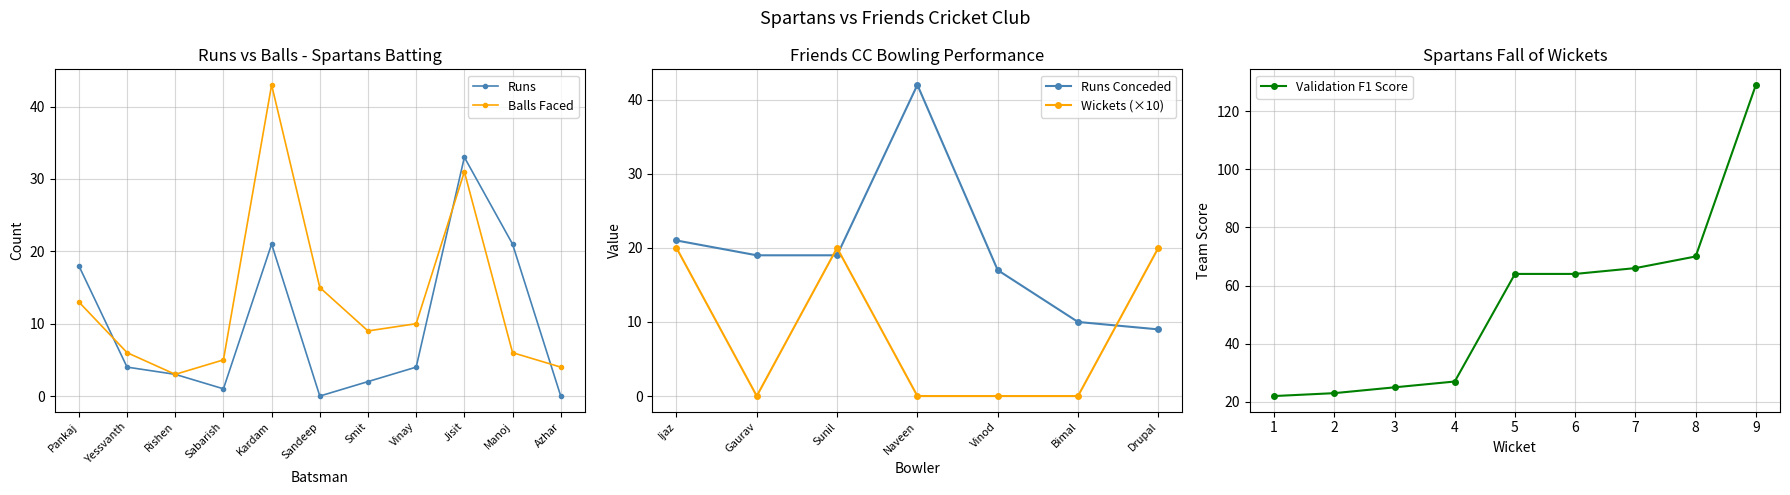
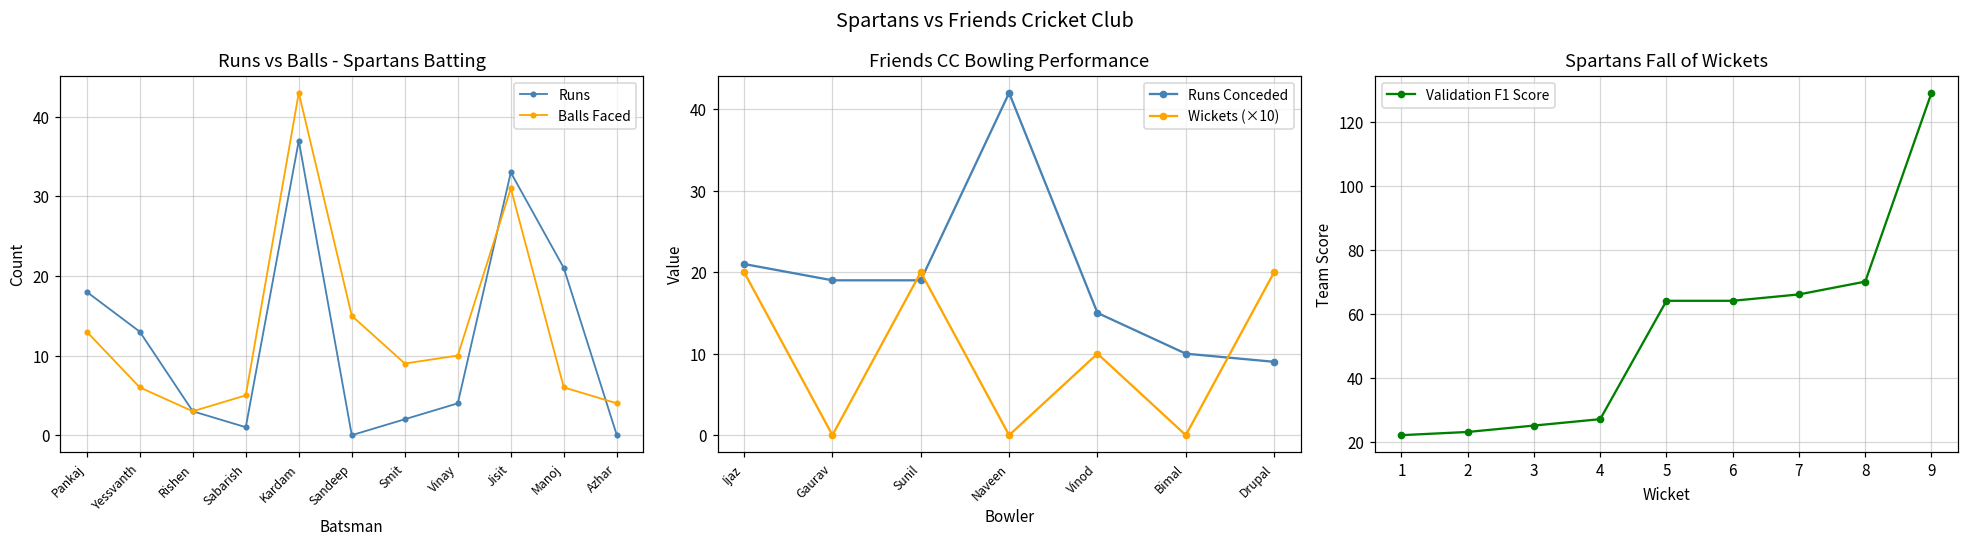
  {
    "Runs vs Balls - Spartans Batting": {
      "Runs": {
        "Pankaj": 18,
-       "Yessvanth": 4,
+       "Yessvanth": 13,
        "Sabarish": 1,
-       "Kardam": 21,
+       "Kardam": 37,
        "Sandeep": 0,
        "Smit": 2,
        "Vinay": 4,
        "Jisit": 33,
        "Manoj": 21,
        "Azhar": 0
      },
      "Balls Faced": {
        "Pankaj": 13,
        "Yessvanth": 6,
        "Sabarish": 5,
        "Kardam": 43,
        "Sandeep": 15,
        "Smit": 9,
        "Vinay": 10,
        "Jisit": 31,
        "Manoj": 6,
        "Azhar": 4
      }
    },
    "Friends CC Bowling Performance": {
      "Runs Conceded": {
        "Ijaz": 21,
        "Gaurav": 19,
        "Sunil": 19,
        "Naveen": 42,
-       "Vinod": 17,
+       "Vinod": 15,
        "Bimal": 10,
        "Drupal": 9
      },
      "Wickets (×10)": {
        "Ijaz": 20,
        "Gaurav": 0,
        "Sunil": 20,
        "Naveen": 0,
-       "Vinod": 0,
+       "Vinod": 10,
        "Bimal": 0,
        "Drupal": 20
      }
    },
    "Spartans Fall of Wickets": {
      "1": 22,
      "2": 23,
      "3": 25,
      "4": 27,
      "5": 64,
      "6": 64,
      "7": 66,
      "8": 70,
      "9": 129
    }
  }
